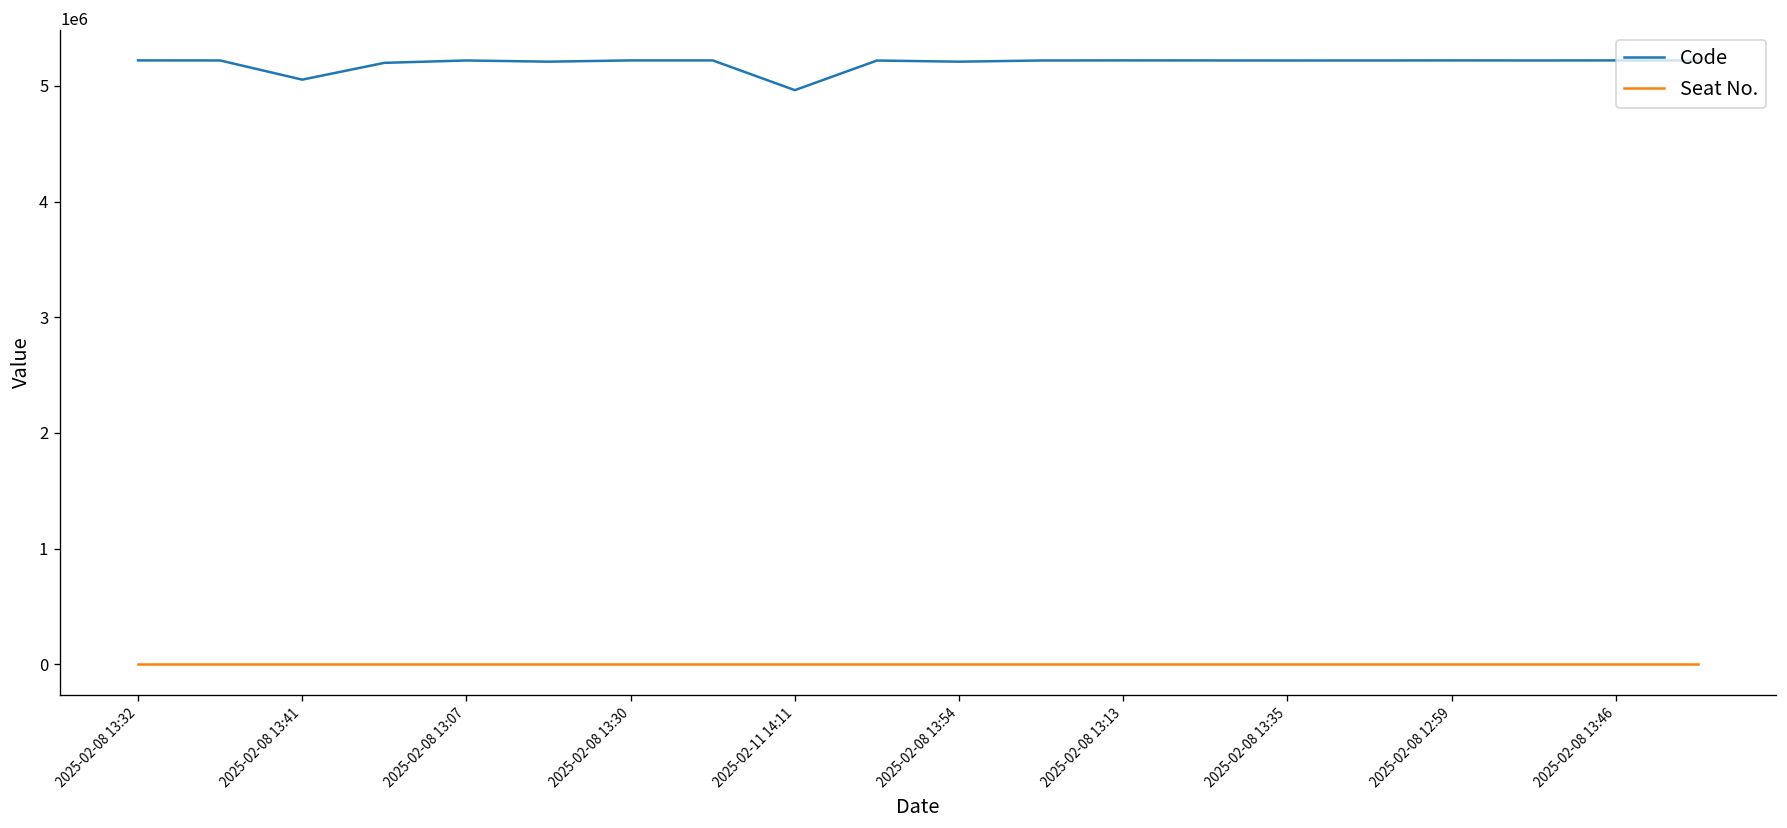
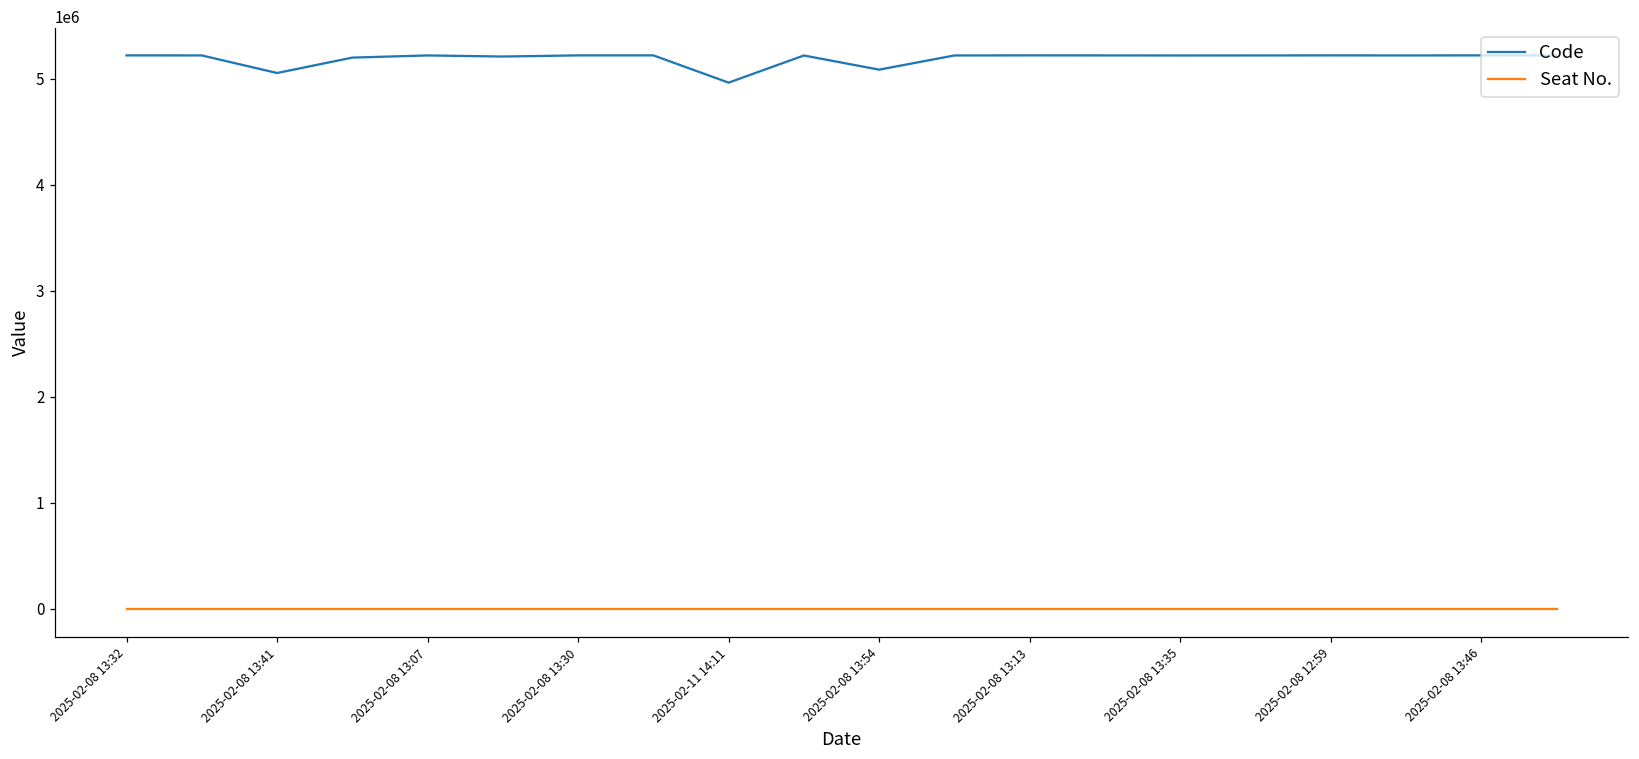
  {
    "Code": {
      "2025-02-08 13:32": 5200000,
      "2025-02-08 13:41": 5100000,
      "2025-02-08 13:07": 5200000,
      "2025-02-11 14:11": 5000000,
-     "2025-02-08 13:54": 5200000,
+     "2025-02-08 13:54": 5100000,
      "2025-02-08 13:13": 5200000,
      "2025-02-08 12:59": 5200000
    },
    "Seat No.": {
      "2025-02-08 13:32": 0,
      "2025-02-08 13:41": 0,
      "2025-02-08 13:07": 0,
      "2025-02-11 14:11": 0,
      "2025-02-08 13:54": 0,
      "2025-02-08 13:13": 0,
      "2025-02-08 12:59": 0,
      "2025-02-08 13:46": 0
    }
  }
